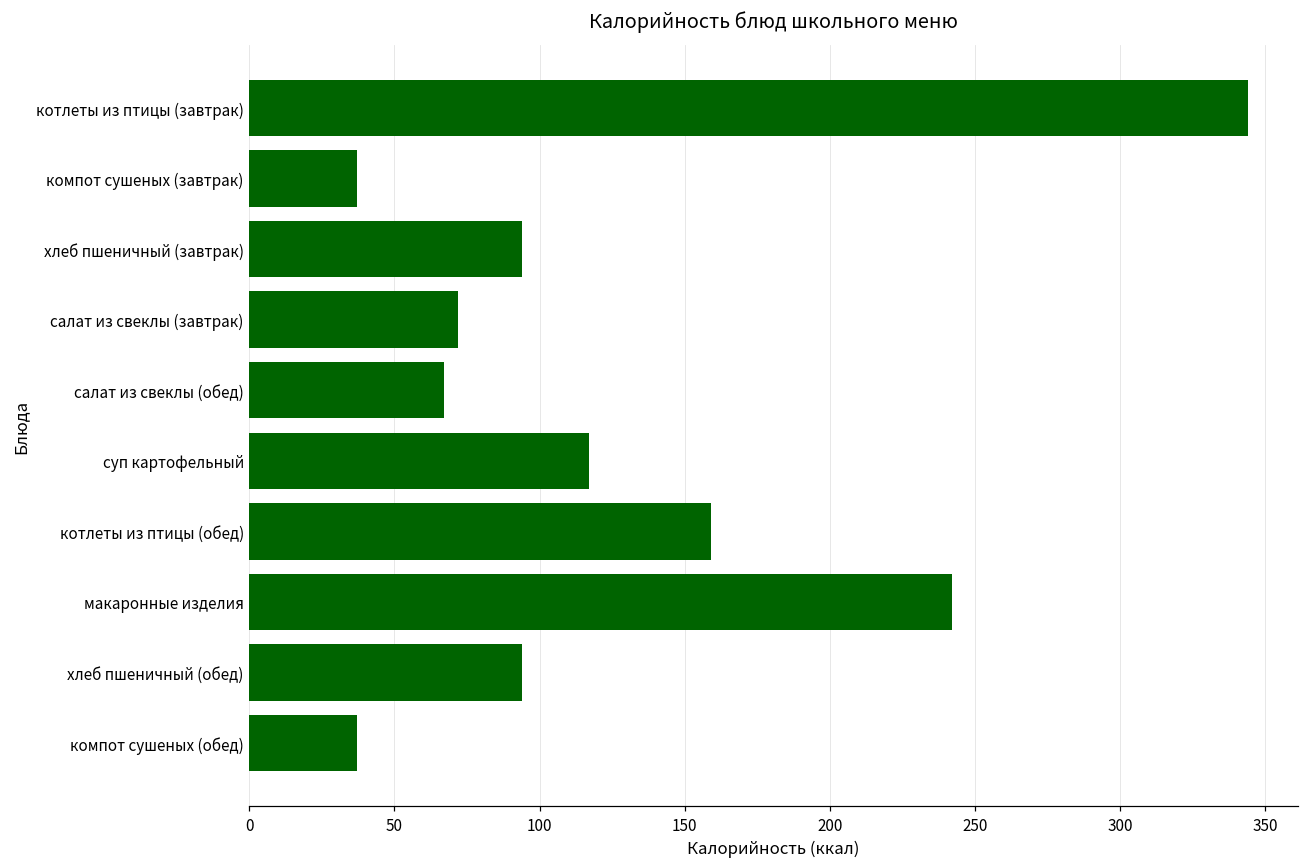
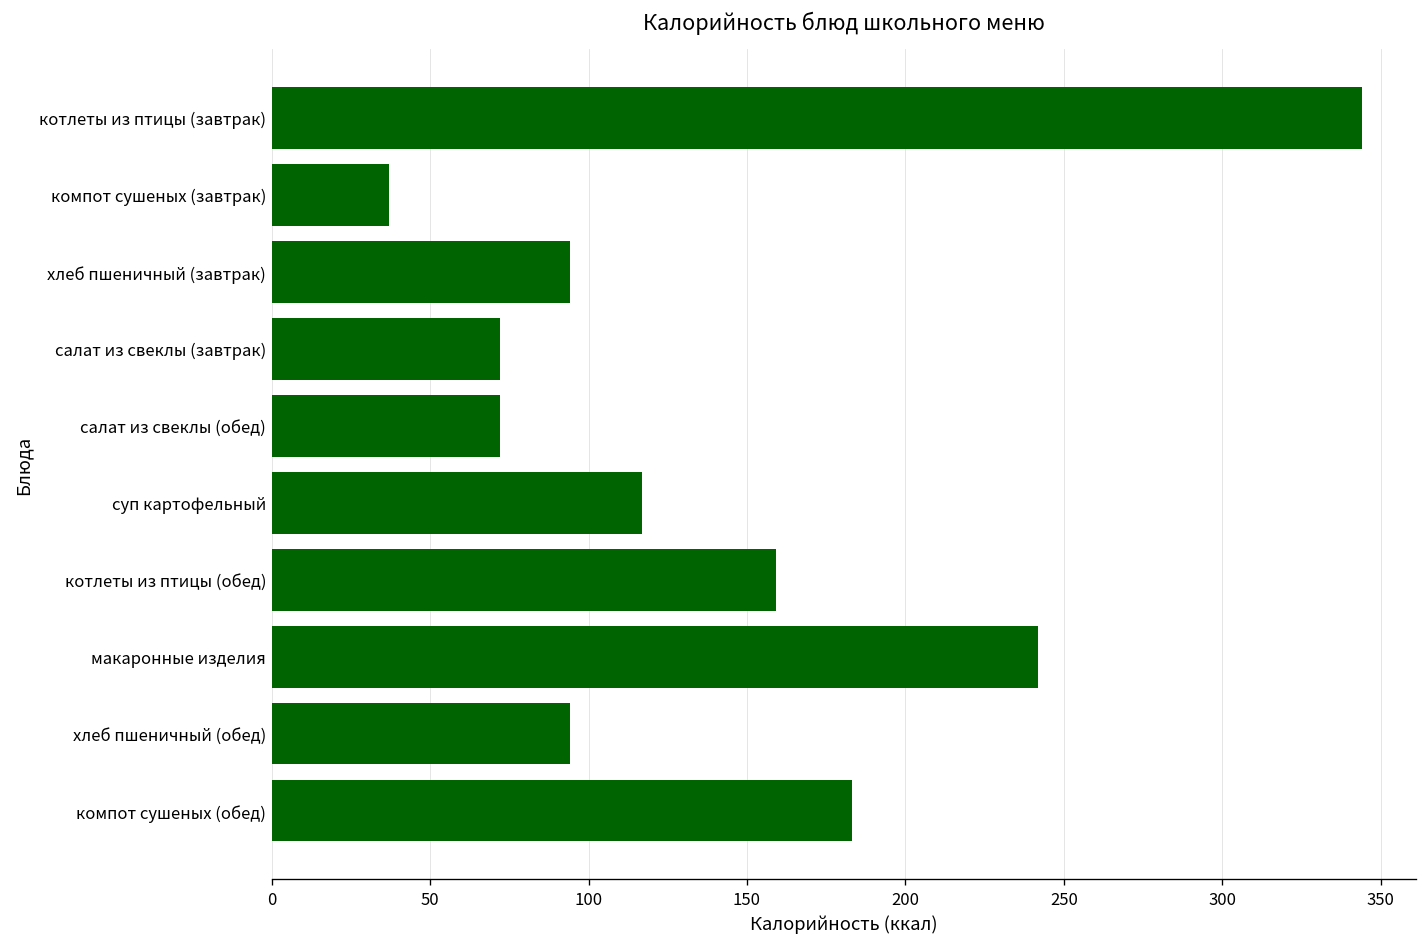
  {
    "котлеты из птицы (завтрак)": 344,
    "компот сушеных (завтрак)": 37,
    "хлеб пшеничный (завтрак)": 94,
    "салат из свеклы (завтрак)": 72,
-   "салат из свеклы (обед)": 67,
+   "салат из свеклы (обед)": 72,
    "суп картофельный": 117,
    "котлеты из птицы (обед)": 159,
    "макаронные изделия": 242,
    "хлеб пшеничный (обед)": 94,
-   "компот сушеных (обед)": 37
+   "компот сушеных (обед)": 183
  }
